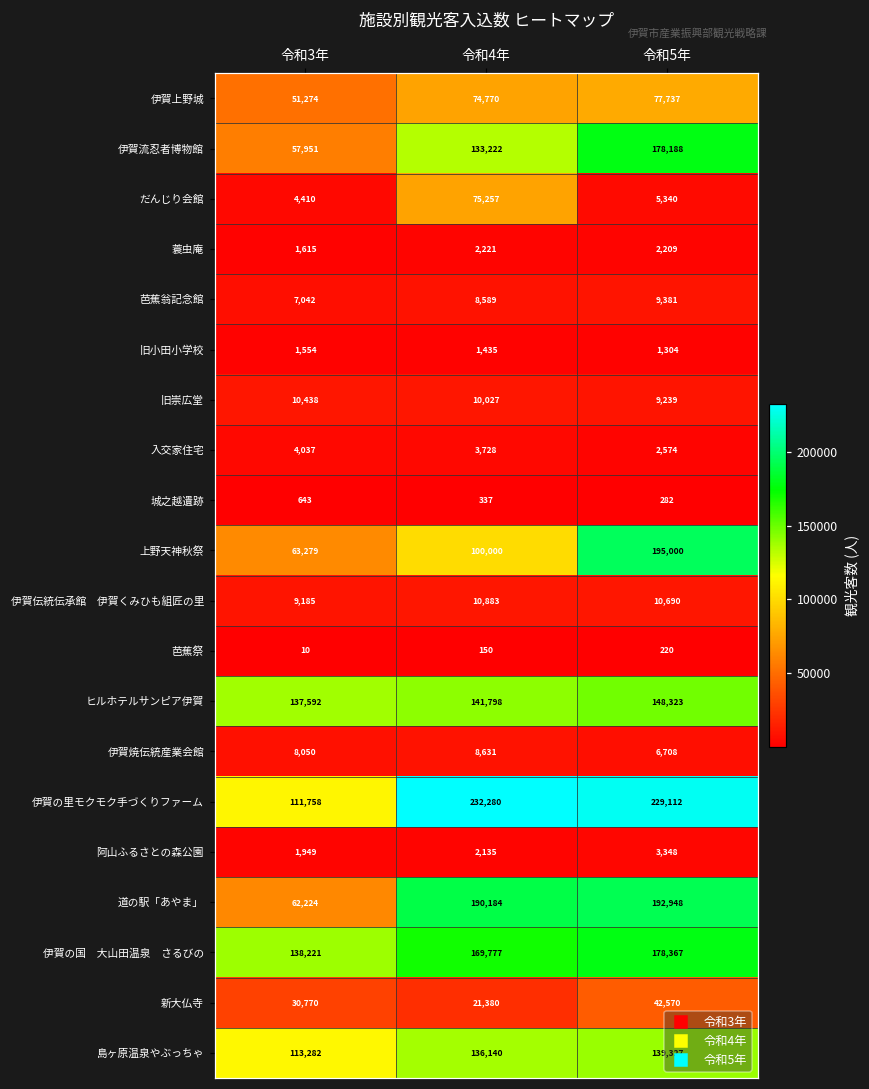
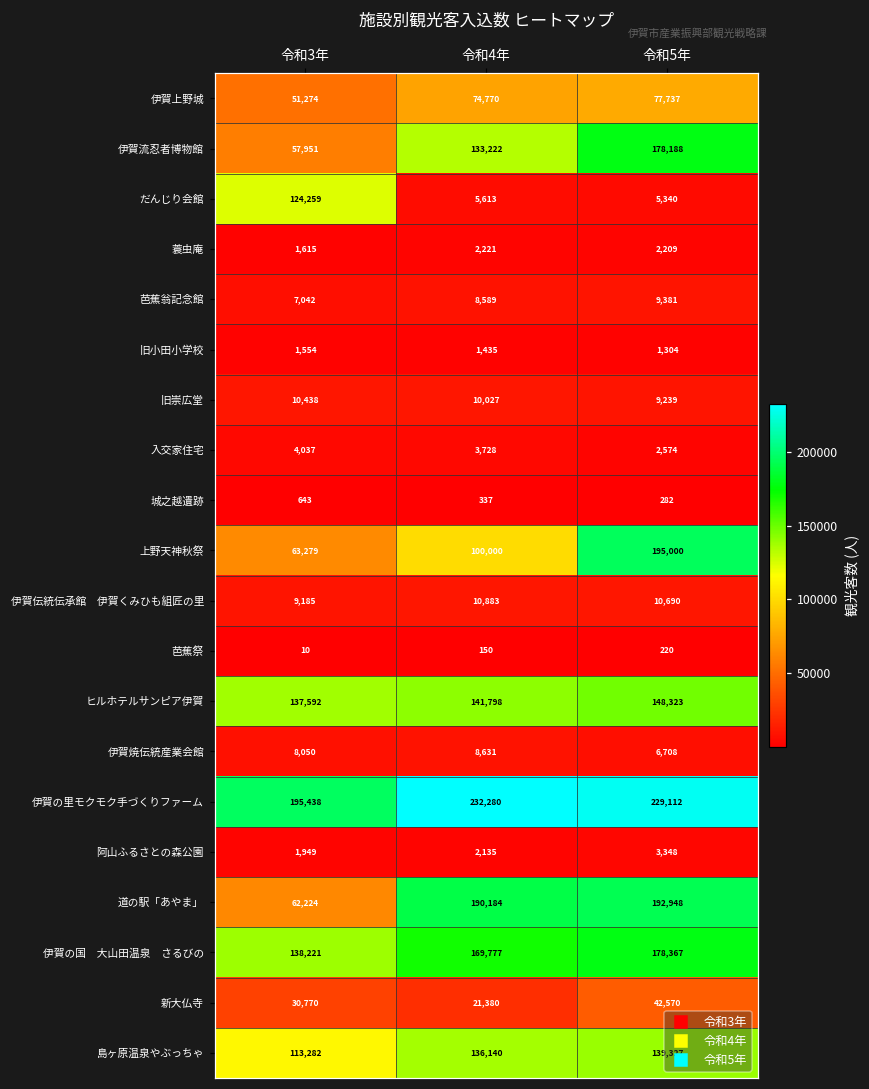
  {
    "伊賀上野城": {
      "令和3年": "51,274",
      "令和4年": "74,770",
      "令和5年": "77,737"
    },
    "伊賀流忍者博物館": {
      "令和3年": "57,951",
      "令和4年": "133,222",
      "令和5年": "178,188"
    },
    "だんじり会館": {
-     "令和3年": "4,410",
-     "令和4年": "75,257",
+     "令和3年": "124,259",
+     "令和4年": "5,613",
      "令和5年": "5,340"
    },
    "蓑虫庵": {
      "令和3年": "1,615",
      "令和4年": "2,221",
      "令和5年": "2,209"
    },
    "芭蕉翁記念館": {
      "令和3年": "7,042",
      "令和4年": "8,589",
      "令和5年": "9,381"
    },
    "旧小田小学校": {
      "令和3年": "1,554",
      "令和4年": "1,435",
      "令和5年": "1,304"
    },
    "旧崇広堂": {
      "令和3年": "10,438",
      "令和4年": "10,027",
      "令和5年": "9,239"
    },
    "入交家住宅": {
      "令和3年": "4,037",
      "令和4年": "3,728",
      "令和5年": "2,574"
    },
    "城之越遺跡": {
      "令和3年": "643",
      "令和4年": "337",
      "令和5年": "282"
    },
    "上野天神秋祭": {
      "令和3年": "63,279",
      "令和4年": "100,000",
      "令和5年": "195,000"
    },
    "伊賀伝統伝承館 伊賀くみひも組匠の里": {
      "令和3年": "9,185",
      "令和4年": "10,883",
      "令和5年": "10,690"
    },
    "芭蕉祭": {
      "令和3年": "10",
      "令和4年": "150",
      "令和5年": "220"
    },
    "ヒルホテルサンピア伊賀": {
      "令和3年": "137,592",
      "令和4年": "141,798",
      "令和5年": "148,323"
    },
    "伊賀焼伝統産業会館": {
      "令和3年": "8,050",
      "令和4年": "8,631",
      "令和5年": "6,708"
    },
    "伊賀の里モクモク手づくりファーム": {
-     "令和3年": "111,758",
+     "令和3年": "195,438",
      "令和4年": "232,280",
      "令和5年": "229,112"
    },
    "阿山ふるさとの森公園": {
      "令和3年": "1,949",
      "令和4年": "2,135",
      "令和5年": "3,348"
    },
    "道の駅「あやま」": {
      "令和3年": "62,224",
      "令和4年": "190,184",
      "令和5年": "192,948"
    },
    "伊賀の国 大山田温泉 さるびの": {
      "令和3年": "138,221",
      "令和4年": "169,777",
      "令和5年": "178,367"
    },
    "新大仏寺": {
      "令和3年": "30,770",
      "令和4年": "21,380",
      "令和5年": "42,570"
    },
    "島ヶ原温泉やぶっちゃ": {
      "令和3年": "113,282",
      "令和4年": "136,140"
    }
  }
